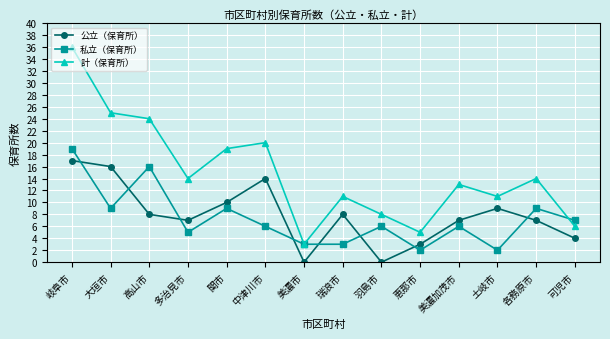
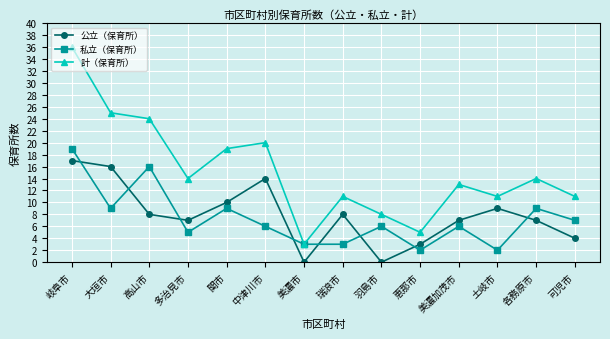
  {
    "公立（保育所）": {
      "岐阜市": 17,
      "大垣市": 16,
      "高山市": 8,
      "多治見市": 7,
      "関市": 10,
      "中津川市": 14,
      "美濃市": 0,
      "瑞浪市": 8,
      "羽島市": 0,
      "恵那市": 3,
      "美濃加茂市": 7,
      "土岐市": 9,
      "各務原市": 7,
      "可児市": 4
    },
    "私立（保育所）": {
      "岐阜市": 19,
      "大垣市": 9,
      "高山市": 16,
      "多治見市": 5,
      "関市": 9,
      "中津川市": 6,
      "瑞浪市": 3,
      "羽島市": 6,
      "恵那市": 2,
      "美濃加茂市": 6,
      "土岐市": 2,
      "各務原市": 9,
      "可児市": 7
    },
    "計（保育所）": {
      "大垣市": 25,
      "高山市": 24,
      "多治見市": 14,
      "関市": 19,
      "中津川市": 20,
      "瑞浪市": 11,
      "羽島市": 8,
      "恵那市": 5,
      "美濃加茂市": 13,
      "土岐市": 11,
      "各務原市": 14,
-     "可児市": 6
+     "可児市": 11
    }
  }
